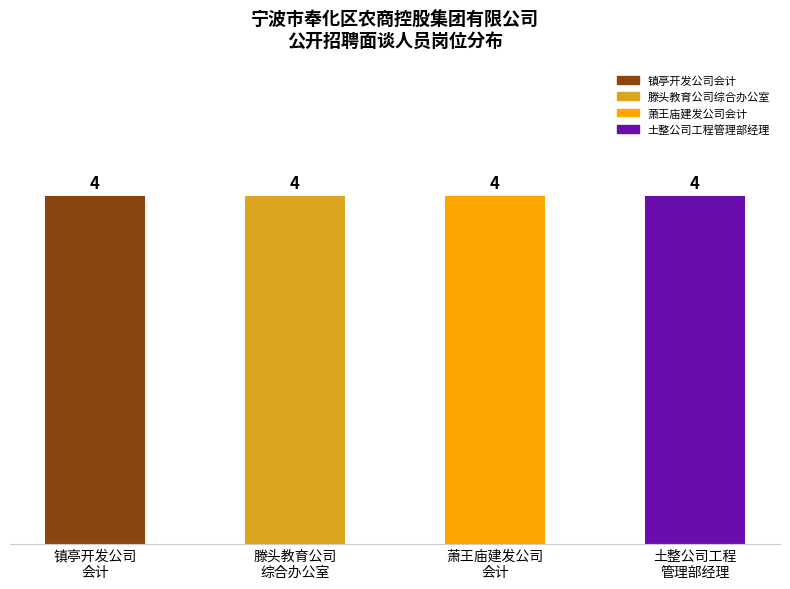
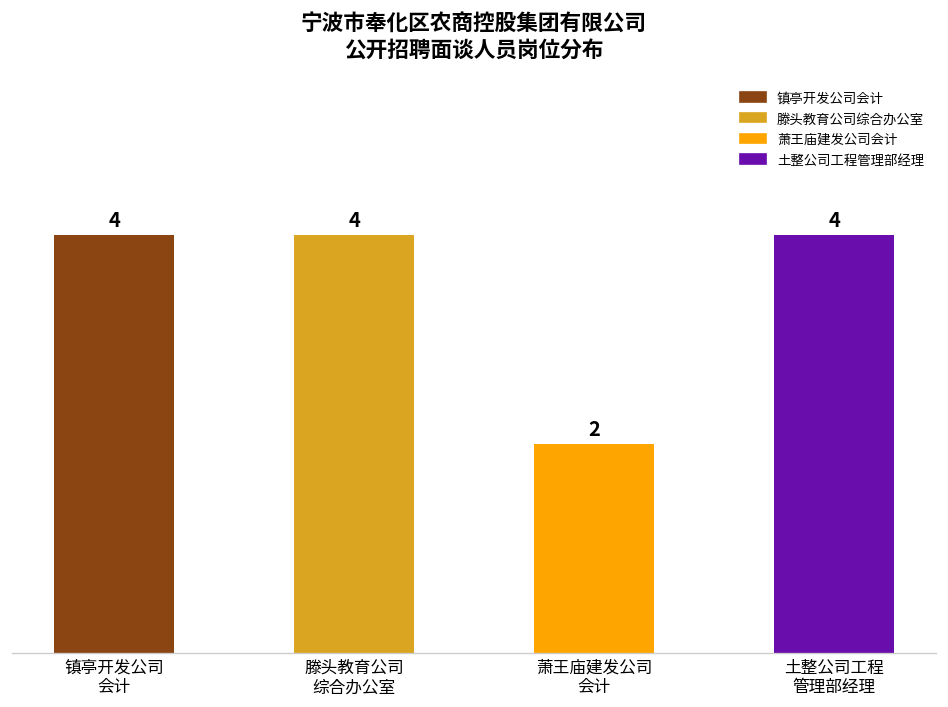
  {
    "镇亭开发公司 会计": 4,
    "滕头教育公司 综合办公室": 4,
-   "萧王庙建发公司 会计": 4,
+   "萧王庙建发公司 会计": 2,
    "土整公司工程 管理部经理": 4
  }
